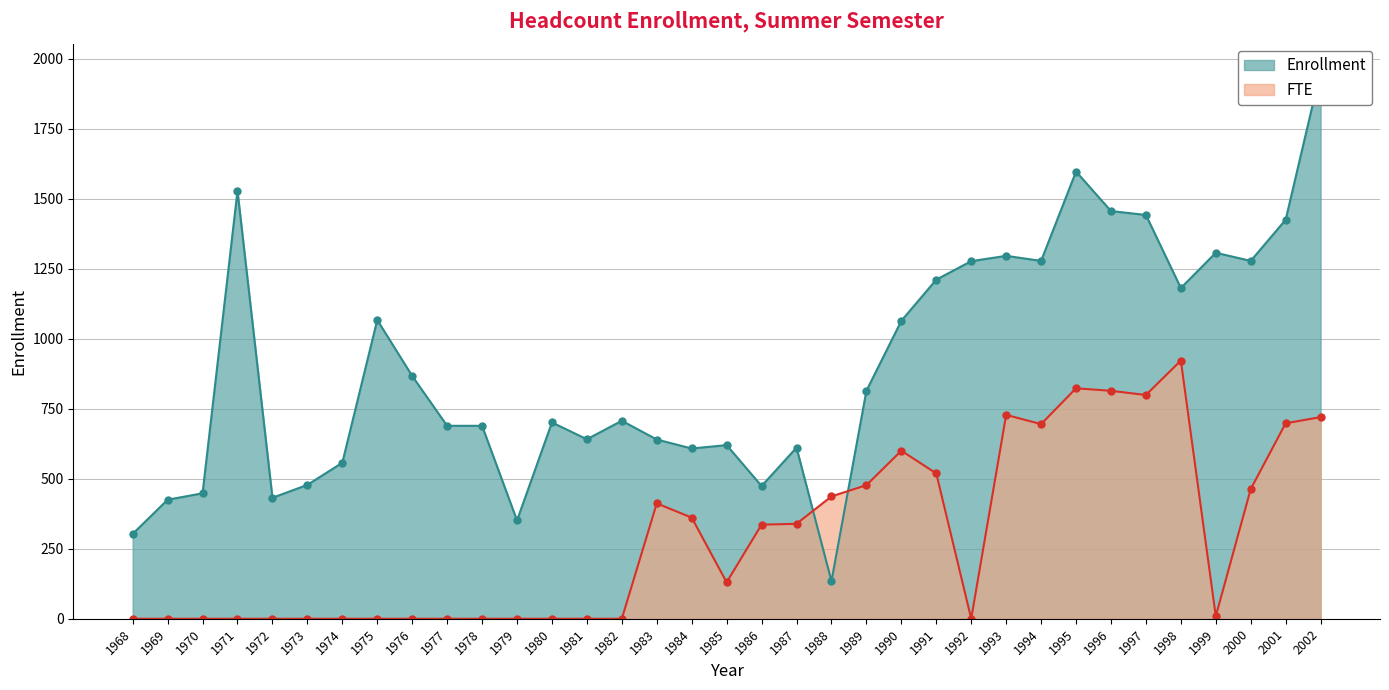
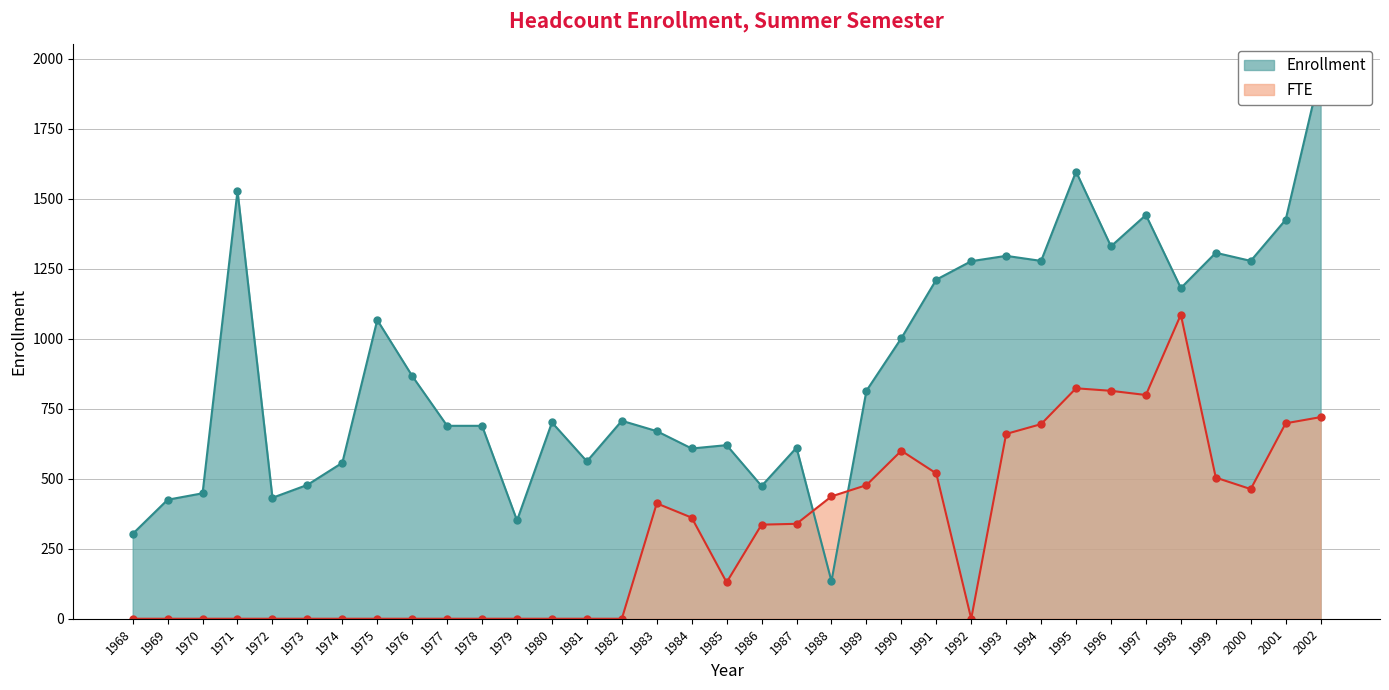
  {
    "Enrollment": {
      "1968": 300,
      "1969": 430,
      "1970": 450,
      "1971": 1530,
      "1972": 430,
      "1973": 480,
      "1974": 560,
      "1975": 1070,
      "1976": 870,
      "1977": 690,
      "1978": 690,
      "1979": 350,
      "1980": 700,
-     "1981": 640,
+     "1981": 560,
      "1982": 710,
-     "1983": 640,
+     "1983": 670,
      "1984": 610,
      "1985": 620,
      "1986": 470,
      "1987": 610,
      "1988": 130,
      "1989": 810,
-     "1990": 1060,
+     "1990": 1000,
      "1991": 1210,
      "1992": 1280,
      "1993": 1300,
      "1994": 1280,
      "1995": 1600,
-     "1996": 1460,
+     "1996": 1330,
      "1997": 1440,
      "1998": 1180,
      "1999": 1310,
      "2000": 1280,
      "2001": 1430
    },
    "FTE": {
      "1968": 0,
      "1969": 0,
      "1970": 0,
      "1971": 0,
      "1972": 0,
      "1973": 0,
      "1974": 0,
      "1975": 0,
      "1976": 0,
      "1977": 0,
      "1978": 0,
      "1979": 0,
      "1980": 0,
      "1981": 0,
      "1982": 0,
      "1983": 410,
      "1984": 360,
      "1985": 130,
      "1986": 340,
      "1987": 340,
      "1988": 440,
      "1989": 480,
      "1990": 600,
      "1991": 520,
      "1992": 0,
-     "1993": 730,
+     "1993": 660,
      "1994": 700,
      "1995": 820,
      "1996": 810,
      "1997": 800,
-     "1998": 920,
-     "1999": 10,
+     "1998": 1090,
+     "1999": 500,
      "2000": 460,
      "2001": 700,
      "2002": 720
    }
  }
